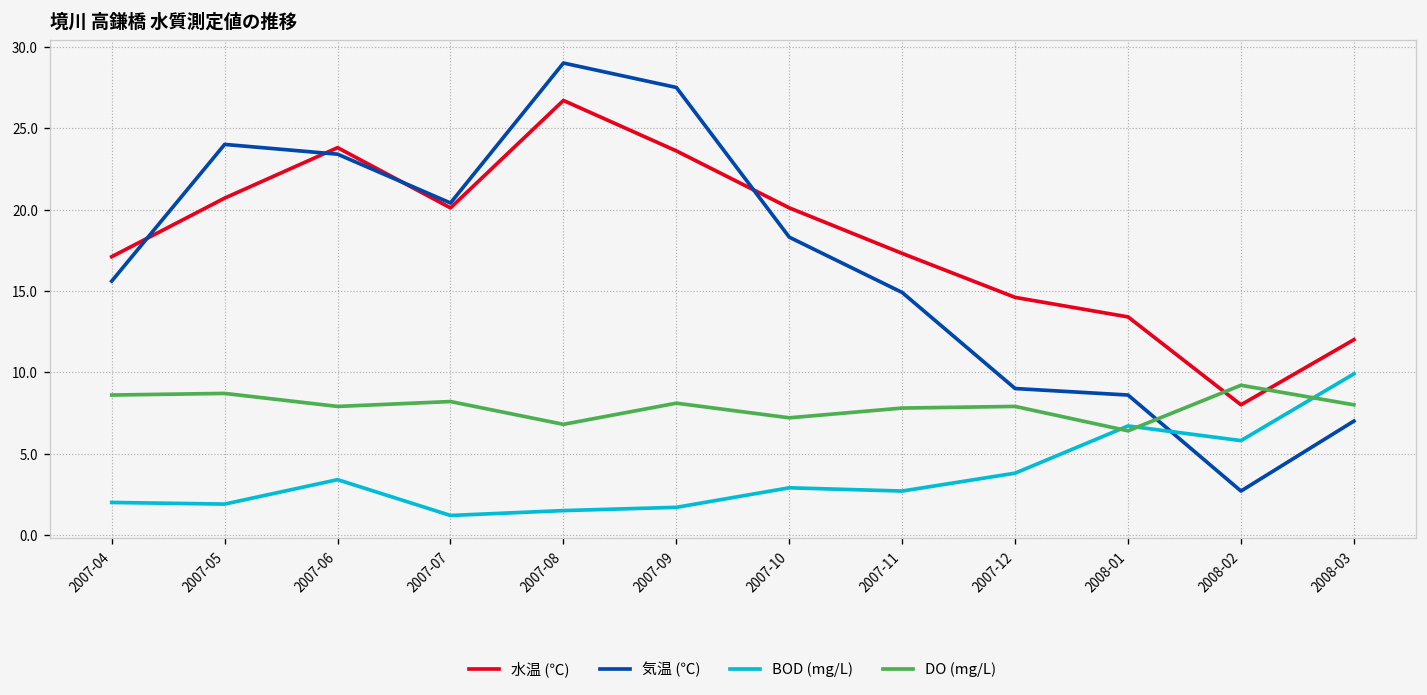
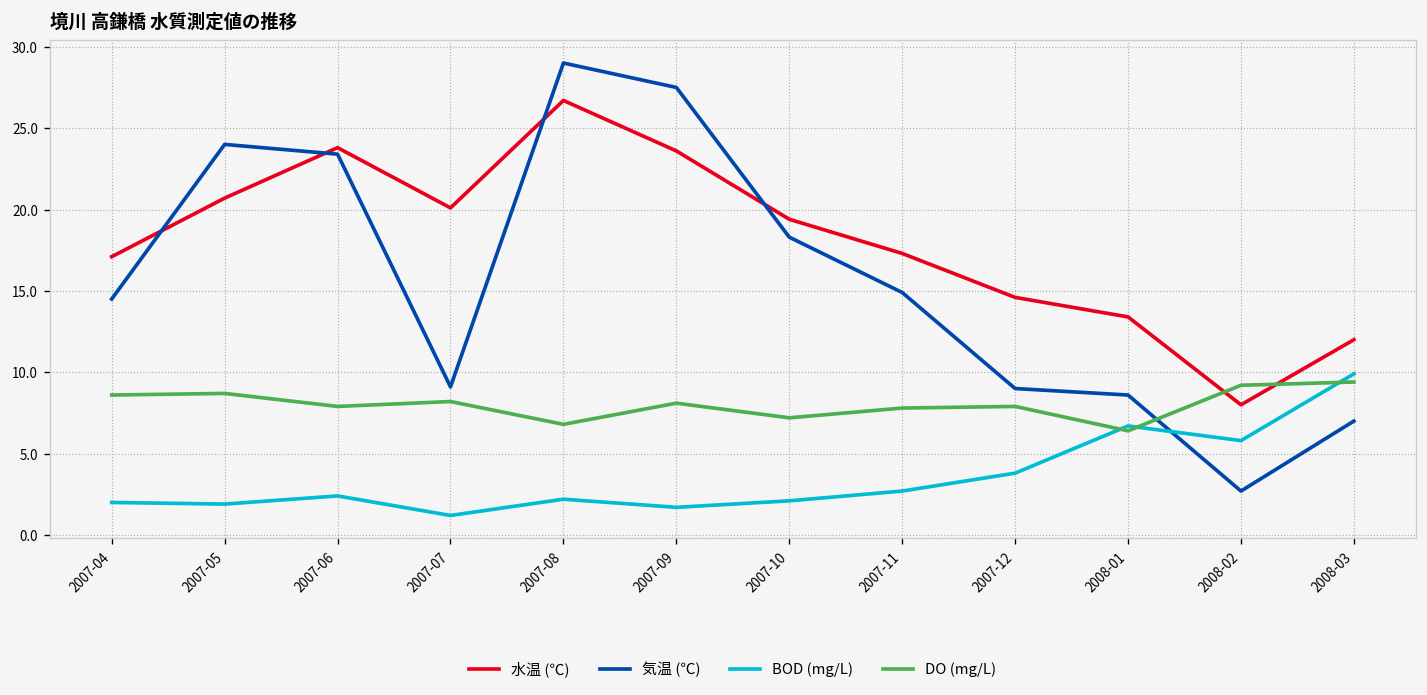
  {
    "水温 (℃)": {
      "2007-04": 17.1,
      "2007-05": 20.7,
      "2007-06": 23.8,
      "2007-07": 20.1,
      "2007-08": 26.7,
      "2007-09": 23.6,
-     "2007-10": 20.1,
+     "2007-10": 19.4,
      "2007-11": 17.3,
      "2007-12": 14.6,
      "2008-01": 13.4,
      "2008-02": 8.0,
      "2008-03": 12.0
    },
    "気温 (℃)": {
-     "2007-04": 15.6,
+     "2007-04": 14.5,
      "2007-05": 24.0,
      "2007-06": 23.4,
-     "2007-07": 20.4,
+     "2007-07": 9.1,
      "2007-08": 29.0,
      "2007-09": 27.5,
      "2007-10": 18.3,
      "2007-11": 14.9,
      "2007-12": 9.0,
      "2008-01": 8.6,
      "2008-02": 2.7,
      "2008-03": 7.0
    },
    "BOD (mg/L)": {
      "2007-04": 2.0,
      "2007-05": 1.9,
-     "2007-06": 3.4,
+     "2007-06": 2.4,
      "2007-07": 1.2,
-     "2007-08": 1.5,
+     "2007-08": 2.2,
      "2007-09": 1.7,
-     "2007-10": 2.9,
+     "2007-10": 2.1,
      "2007-11": 2.7,
      "2007-12": 3.8,
      "2008-01": 6.7,
      "2008-02": 5.8,
      "2008-03": 9.9
    },
    "DO (mg/L)": {
      "2007-04": 8.6,
      "2007-05": 8.7,
      "2007-06": 7.9,
      "2007-07": 8.2,
      "2007-08": 6.8,
      "2007-09": 8.1,
      "2007-10": 7.2,
      "2007-11": 7.8,
      "2007-12": 7.9,
      "2008-01": 6.4,
      "2008-02": 9.2,
-     "2008-03": 8.0
+     "2008-03": 9.4
    }
  }
